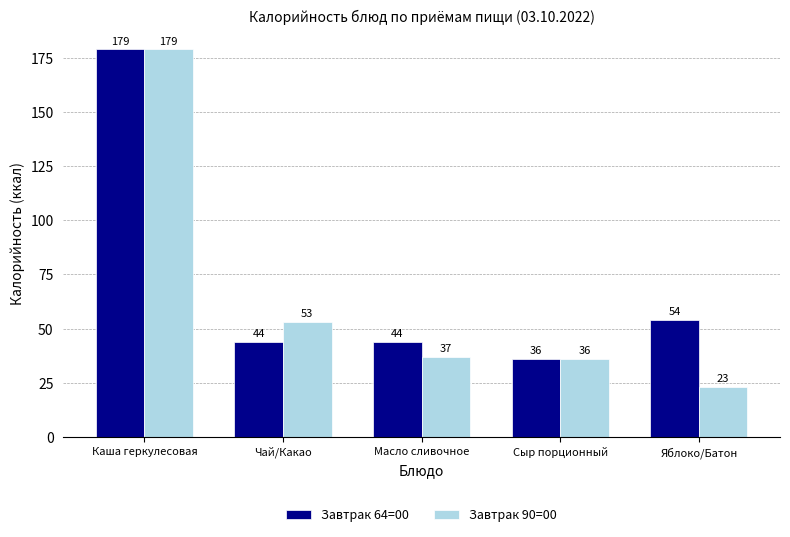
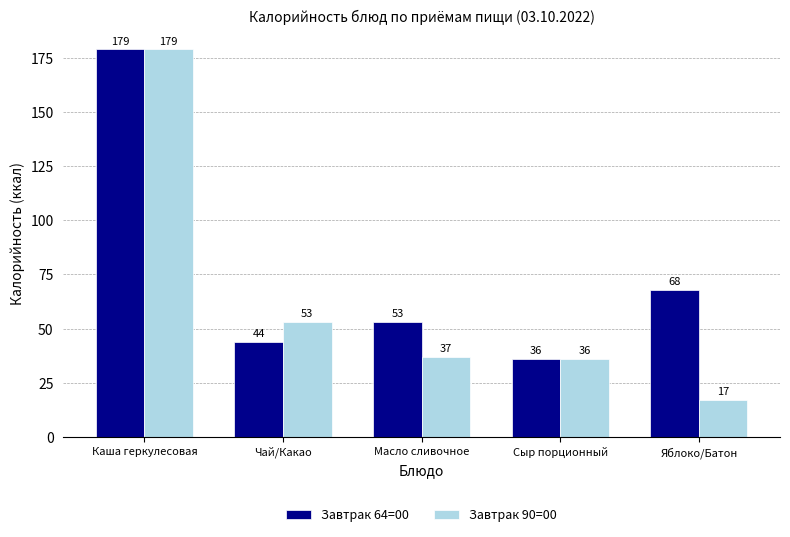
  {
    "Завтрак 64=00": {
      "Каша геркулесовая": 179,
      "Чай/Какао": 44,
-     "Масло сливочное": 44,
+     "Масло сливочное": 53,
      "Сыр порционный": 36,
-     "Яблоко/Батон": 54
+     "Яблоко/Батон": 68
    },
    "Завтрак 90=00": {
      "Каша геркулесовая": 179,
      "Чай/Какао": 53,
      "Масло сливочное": 37,
      "Сыр порционный": 36,
-     "Яблоко/Батон": 23
+     "Яблоко/Батон": 17
    }
  }
